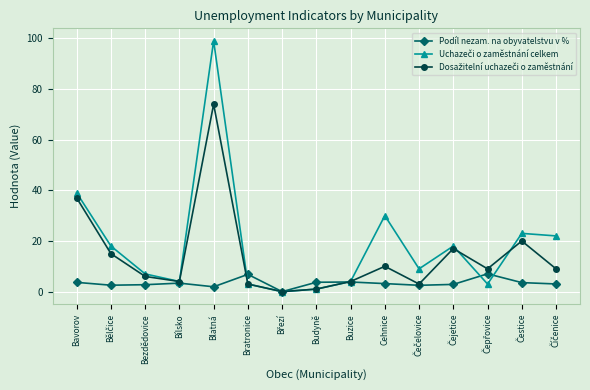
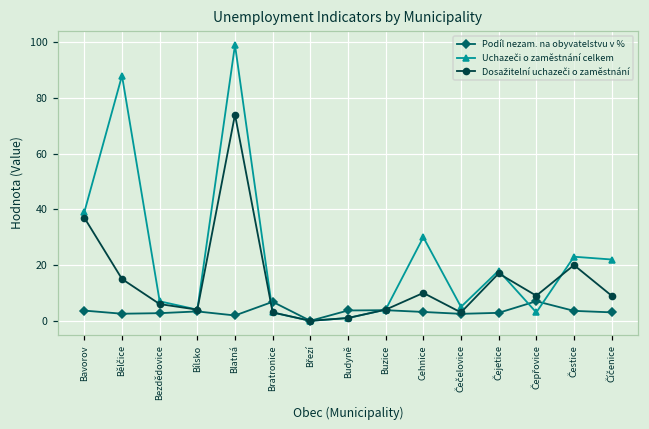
  {
    "Uchazeči o zaměstnání celkem": {
      "Bavorov": 39,
-     "Bělčice": 18,
+     "Bělčice": 88,
      "Blatná": 99,
      "Cehnice": 30,
-     "Čečelovice": 9,
+     "Čečelovice": 5,
      "Čejetice": 18,
      "Čepřovice": 3,
      "Čestice": 23,
      "Číčenice": 22
    }
  }
